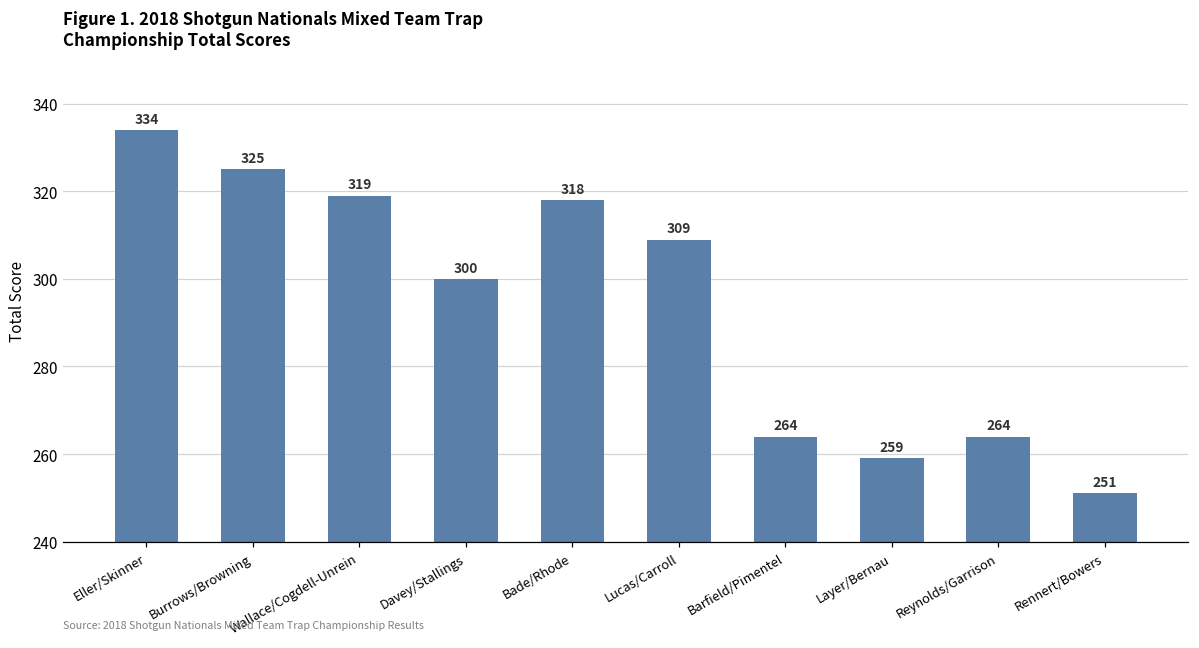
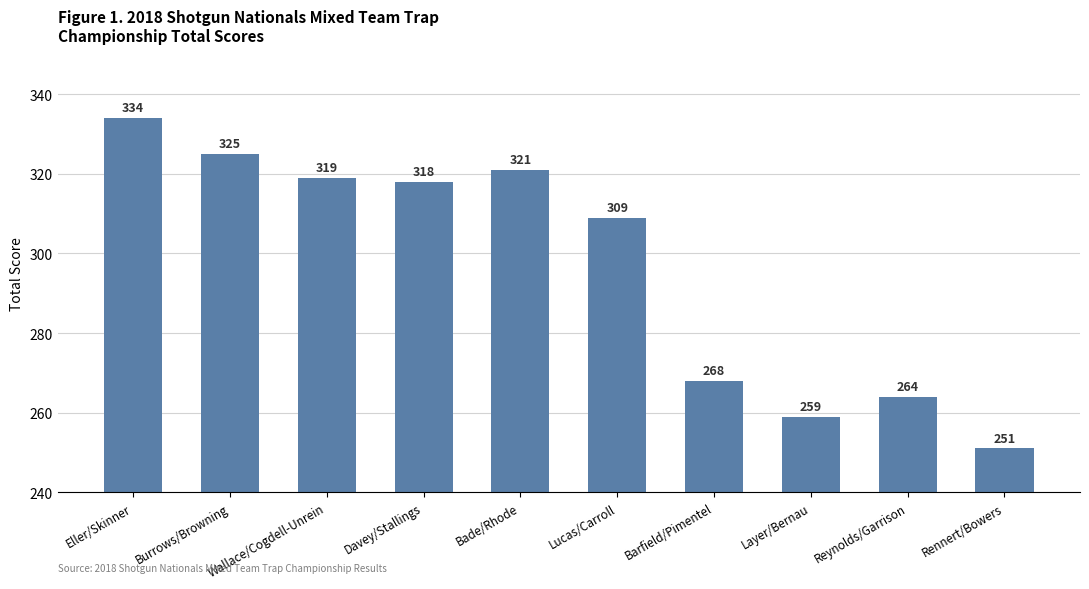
  {
    "Eller/Skinner": 334,
    "Burrows/Browning": 325,
    "Wallace/Cogdell-Unrein": 319,
-   "Davey/Stallings": 300,
-   "Bade/Rhode": 318,
+   "Davey/Stallings": 318,
+   "Bade/Rhode": 321,
    "Lucas/Carroll": 309,
-   "Barfield/Pimentel": 264,
+   "Barfield/Pimentel": 268,
    "Layer/Bernau": 259,
    "Reynolds/Garrison": 264,
    "Rennert/Bowers": 251
  }
